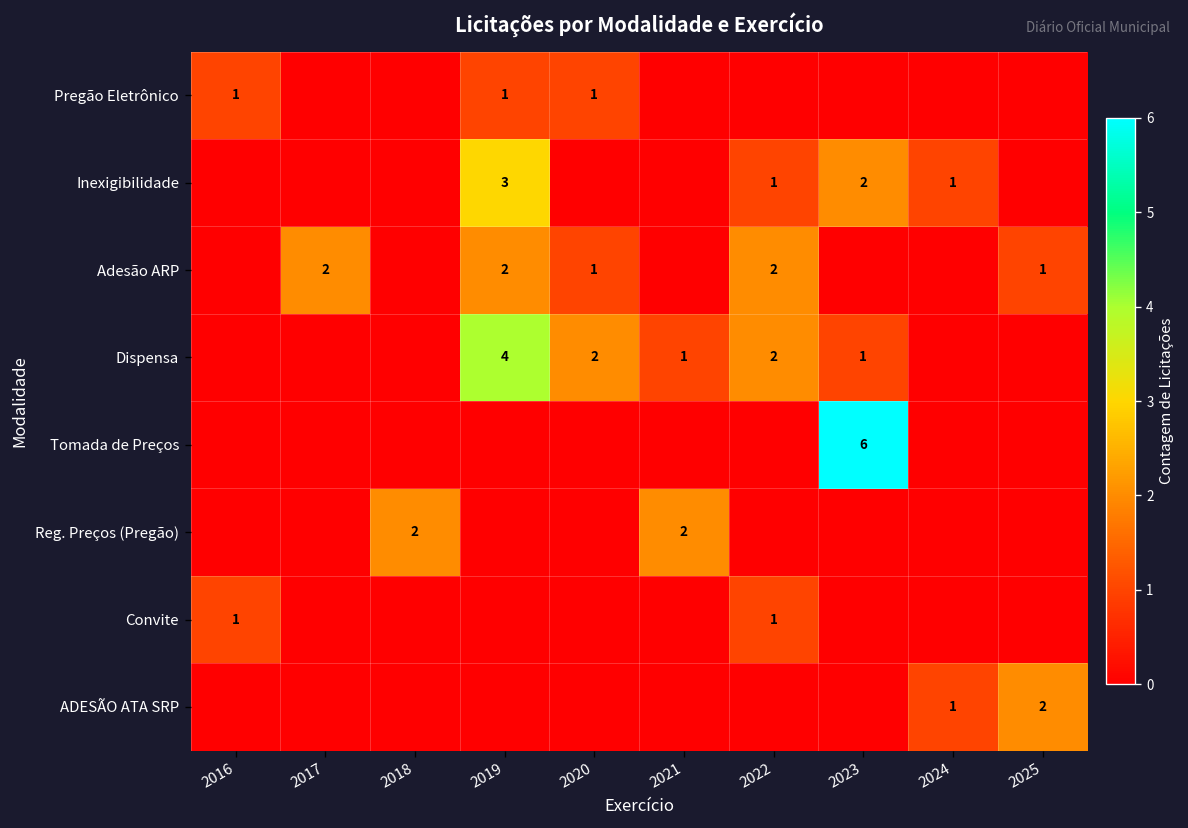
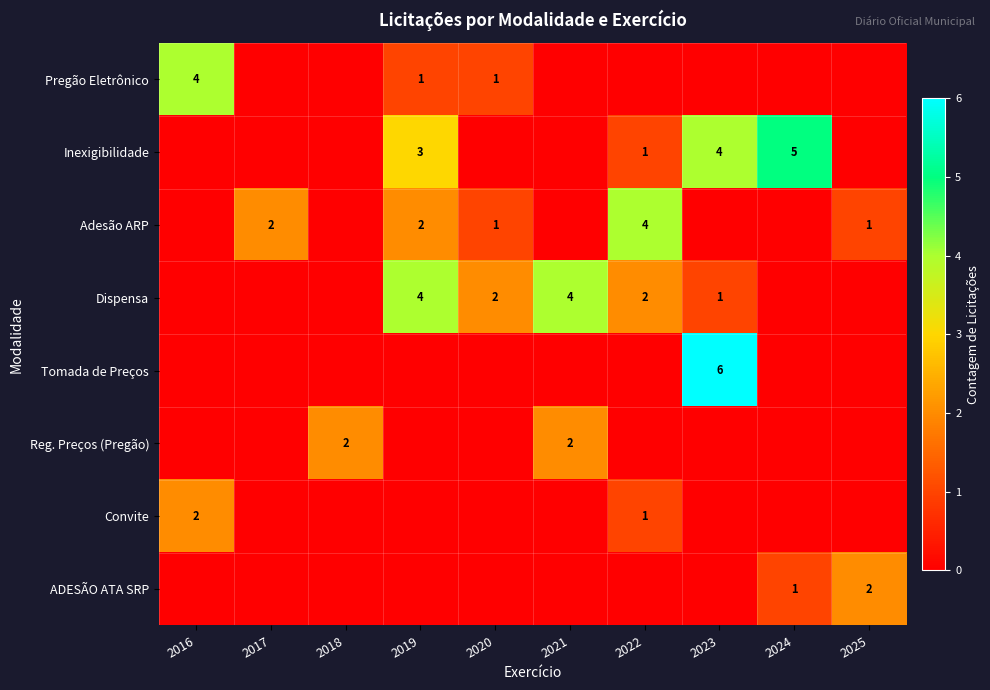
  {
    "Pregão Eletrônico": {
-     "2016": 1,
+     "2016": 4,
      "2019": 1,
      "2020": 1
    },
    "Inexigibilidade": {
      "2019": 3,
      "2022": 1,
-     "2023": 2,
-     "2024": 1
+     "2023": 4,
+     "2024": 5
    },
    "Adesão ARP": {
      "2017": 2,
      "2019": 2,
      "2020": 1,
-     "2022": 2,
+     "2022": 4,
      "2025": 1
    },
    "Dispensa": {
      "2019": 4,
      "2020": 2,
-     "2021": 1,
+     "2021": 4,
      "2022": 2,
      "2023": 1
    },
    "Tomada de Preços": {
      "2023": 6
    },
    "Reg. Preços (Pregão)": {
      "2018": 2,
      "2021": 2
    },
    "Convite": {
-     "2016": 1,
+     "2016": 2,
      "2022": 1
    },
    "ADESÃO ATA SRP": {
      "2024": 1,
      "2025": 2
    }
  }
